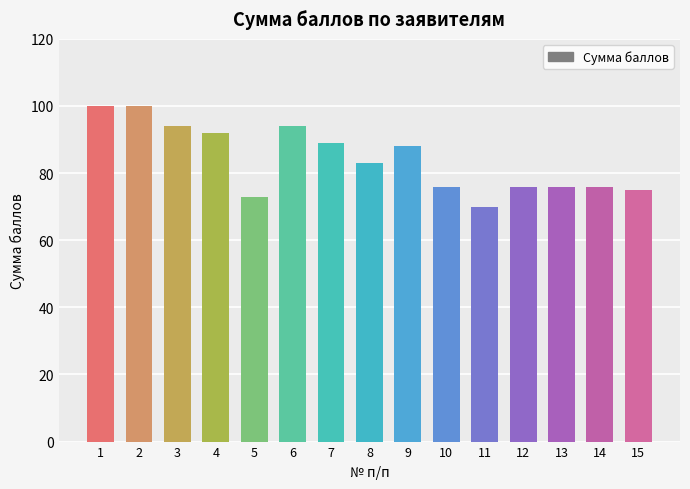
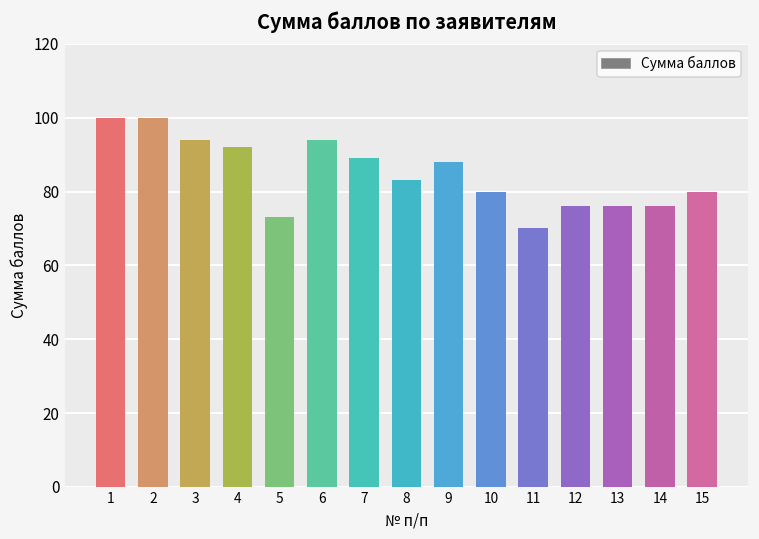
  {
    "1": 100,
    "2": 100,
    "3": 94,
    "4": 92,
    "5": 73,
    "6": 94,
    "7": 89,
    "8": 83,
    "9": 88,
-   "10": 76,
+   "10": 80,
    "11": 70,
    "12": 76,
    "13": 76,
    "14": 76,
-   "15": 75
+   "15": 80
  }
